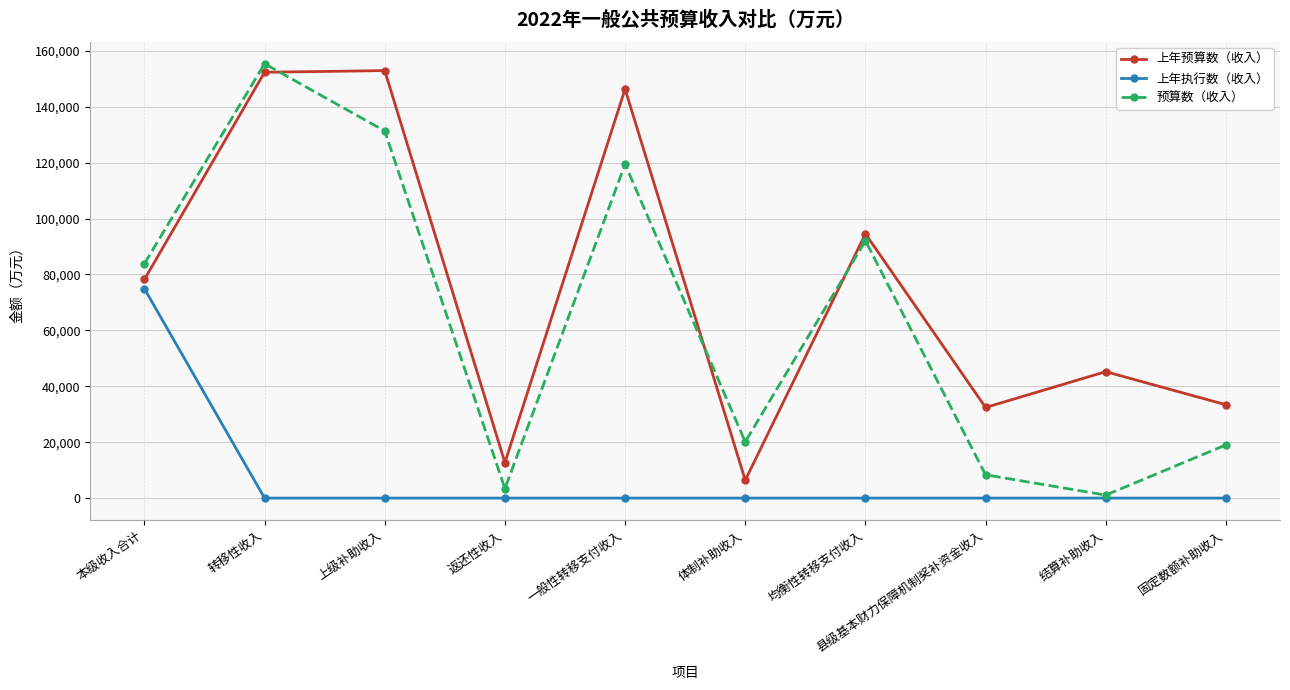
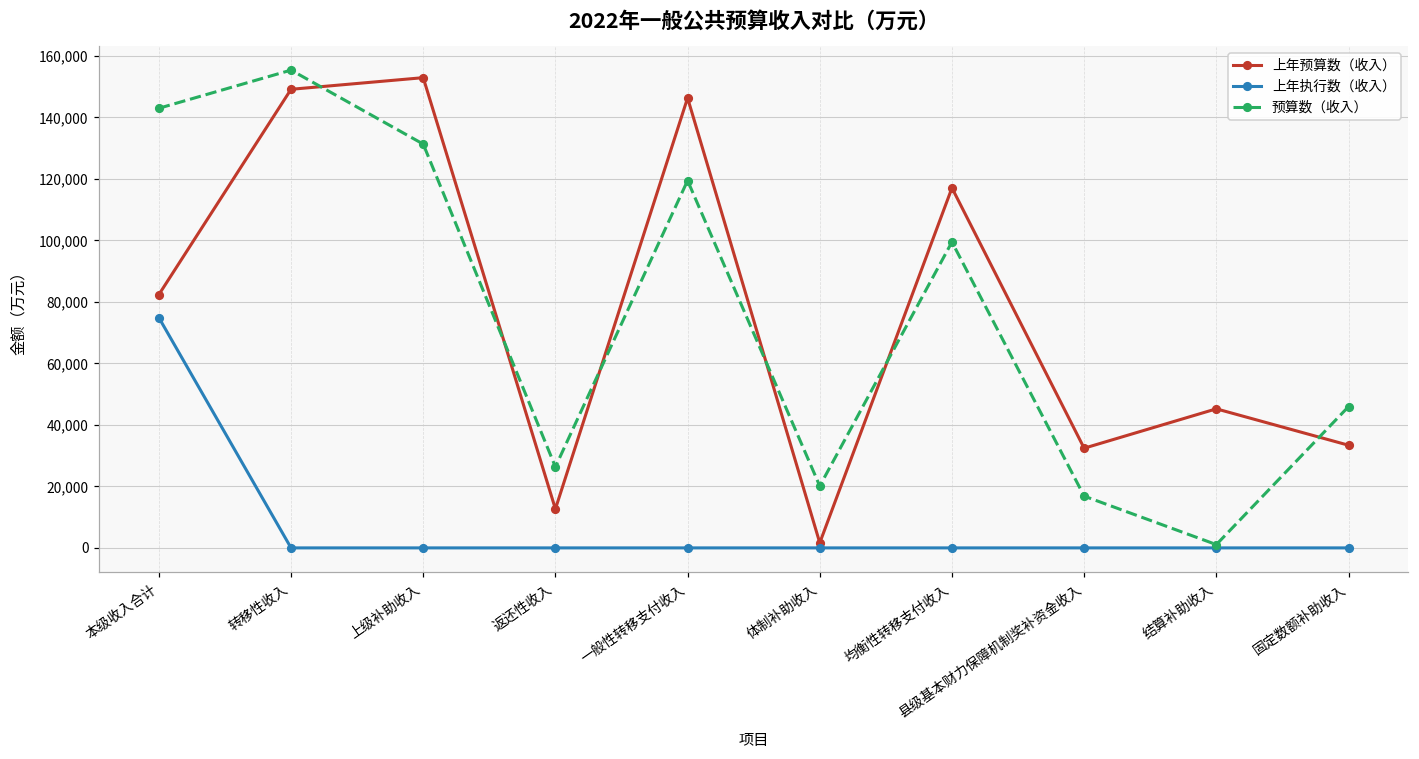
  {
    "上年预算数（收入）": {
-     "本级收入合计": "78,000",
-     "转移性收入": "152,000",
+     "本级收入合计": "82,000",
+     "转移性收入": "149,000",
      "上级补助收入": "153,000",
      "返还性收入": "13,000",
      "一般性转移支付收入": "146,000",
-     "体制补助收入": "6,000",
-     "均衡性转移支付收入": "95,000",
+     "体制补助收入": "2,000",
+     "均衡性转移支付收入": "117,000",
      "县级基本财力保障机制奖补资金收入": "32,000",
      "结算补助收入": "45,000",
      "固定数额补助收入": "33,000"
    },
    "上年执行数（收入）": {
      "本级收入合计": "75,000",
      "转移性收入": "0",
      "上级补助收入": "0",
      "返还性收入": "0",
      "一般性转移支付收入": "0",
      "体制补助收入": "0",
      "均衡性转移支付收入": "0",
      "县级基本财力保障机制奖补资金收入": "0",
      "结算补助收入": "0",
      "固定数额补助收入": "0"
    },
    "预算数（收入）": {
-     "本级收入合计": "84,000",
+     "本级收入合计": "143,000",
      "转移性收入": "155,000",
      "上级补助收入": "131,000",
-     "返还性收入": "3,000",
+     "返还性收入": "26,000",
      "一般性转移支付收入": "119,000",
      "体制补助收入": "20,000",
-     "均衡性转移支付收入": "92,000",
-     "县级基本财力保障机制奖补资金收入": "8,000",
+     "均衡性转移支付收入": "99,000",
+     "县级基本财力保障机制奖补资金收入": "17,000",
      "结算补助收入": "1,000",
-     "固定数额补助收入": "19,000"
+     "固定数额补助收入": "46,000"
    }
  }
